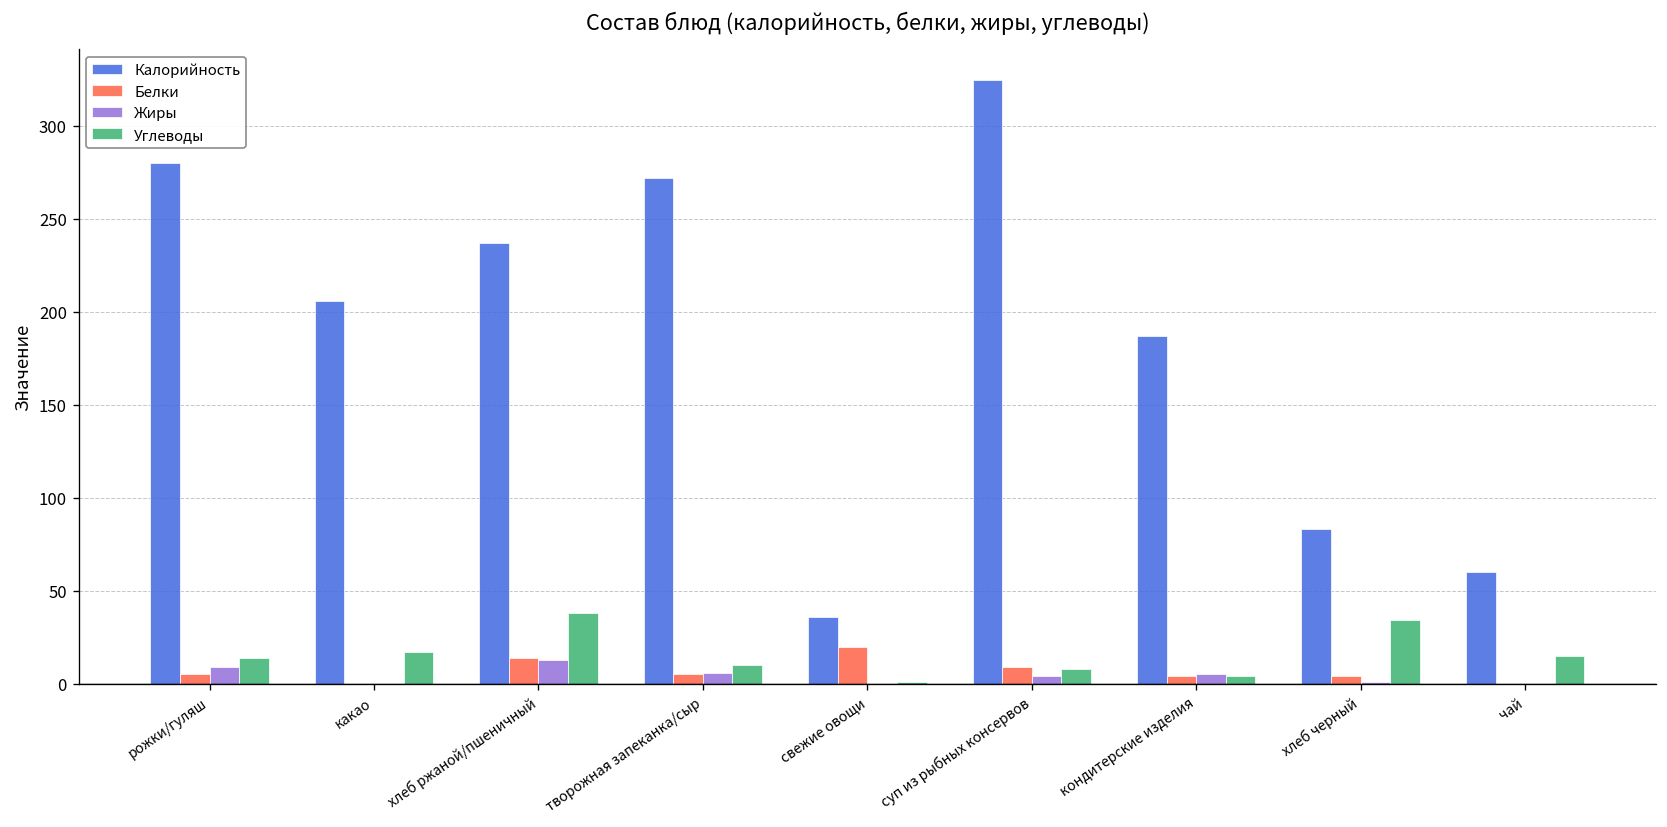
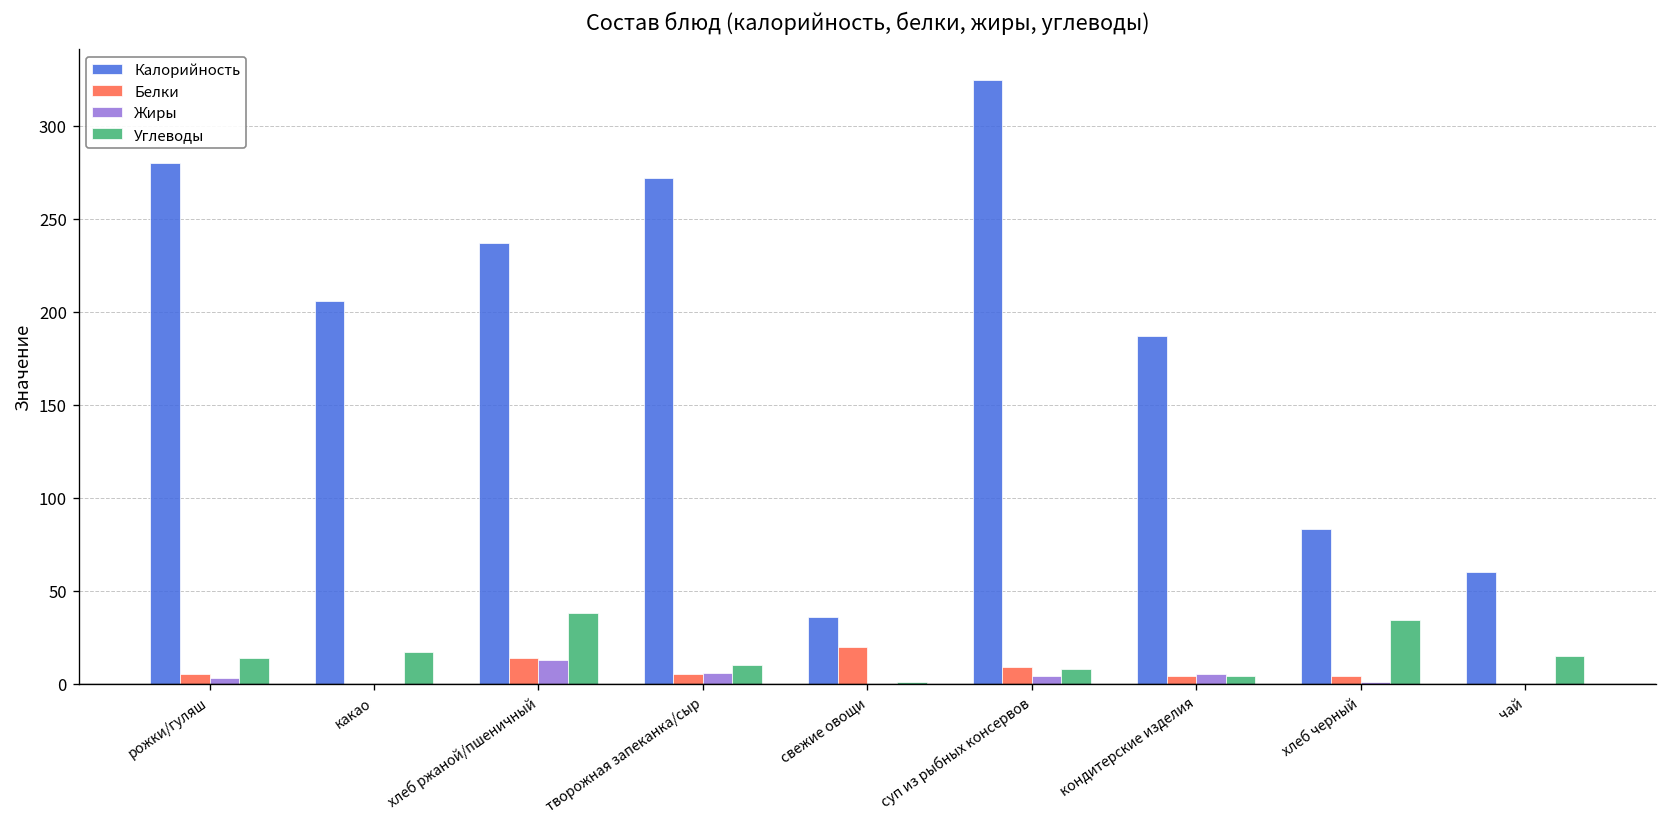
  {
    "Калорийность": {
      "рожки/гуляш": 280,
      "какао": 206,
      "хлеб ржаной/пшеничный": 237,
      "творожная запеканка/сыр": 272,
      "свежие овощи": 36,
      "суп из рыбных консервов": 325,
      "кондитерские изделия": 187,
      "хлеб черный": 83,
      "чай": 60
    },
    "Белки": {
      "рожки/гуляш": 5,
      "какао": 0,
      "хлеб ржаной/пшеничный": 14,
      "творожная запеканка/сыр": 5,
      "свежие овощи": 20,
      "суп из рыбных консервов": 9,
      "кондитерские изделия": 4,
      "хлеб черный": 4,
      "чай": 0
    },
    "Жиры": {
-     "рожки/гуляш": 9,
+     "рожки/гуляш": 3,
      "какао": 0,
      "хлеб ржаной/пшеничный": 13,
      "творожная запеканка/сыр": 6,
      "свежие овощи": 0,
      "суп из рыбных консервов": 4,
      "кондитерские изделия": 5,
      "чай": 0
    },
    "Углеводы": {
      "рожки/гуляш": 14,
      "какао": 17,
      "хлеб ржаной/пшеничный": 38,
      "творожная запеканка/сыр": 10,
      "суп из рыбных консервов": 8,
      "кондитерские изделия": 4,
      "хлеб черный": 34,
      "чай": 15
    }
  }
